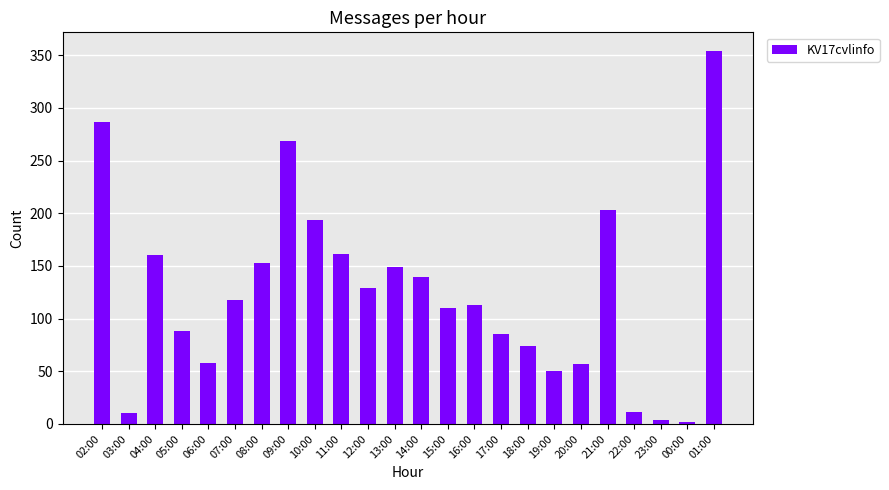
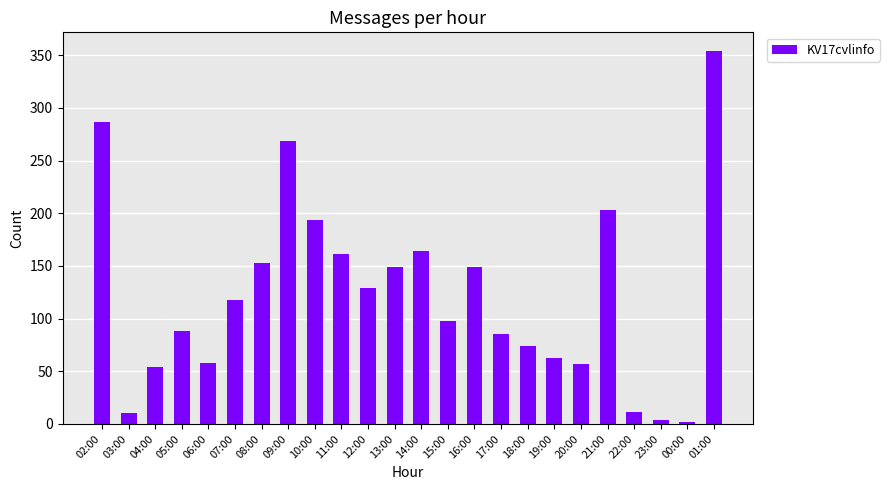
  {
    "02:00": 287,
    "03:00": 10,
-   "04:00": 160,
+   "04:00": 54,
    "05:00": 88,
    "06:00": 58,
    "07:00": 118,
    "08:00": 153,
    "09:00": 269,
    "10:00": 194,
    "11:00": 161,
    "12:00": 129,
    "13:00": 149,
-   "14:00": 139,
-   "15:00": 110,
-   "16:00": 113,
+   "14:00": 164,
+   "15:00": 98,
+   "16:00": 149,
    "17:00": 85,
    "18:00": 74,
-   "19:00": 50,
+   "19:00": 63,
    "20:00": 57,
    "21:00": 203,
    "22:00": 11,
    "23:00": 4,
    "01:00": 354
  }
